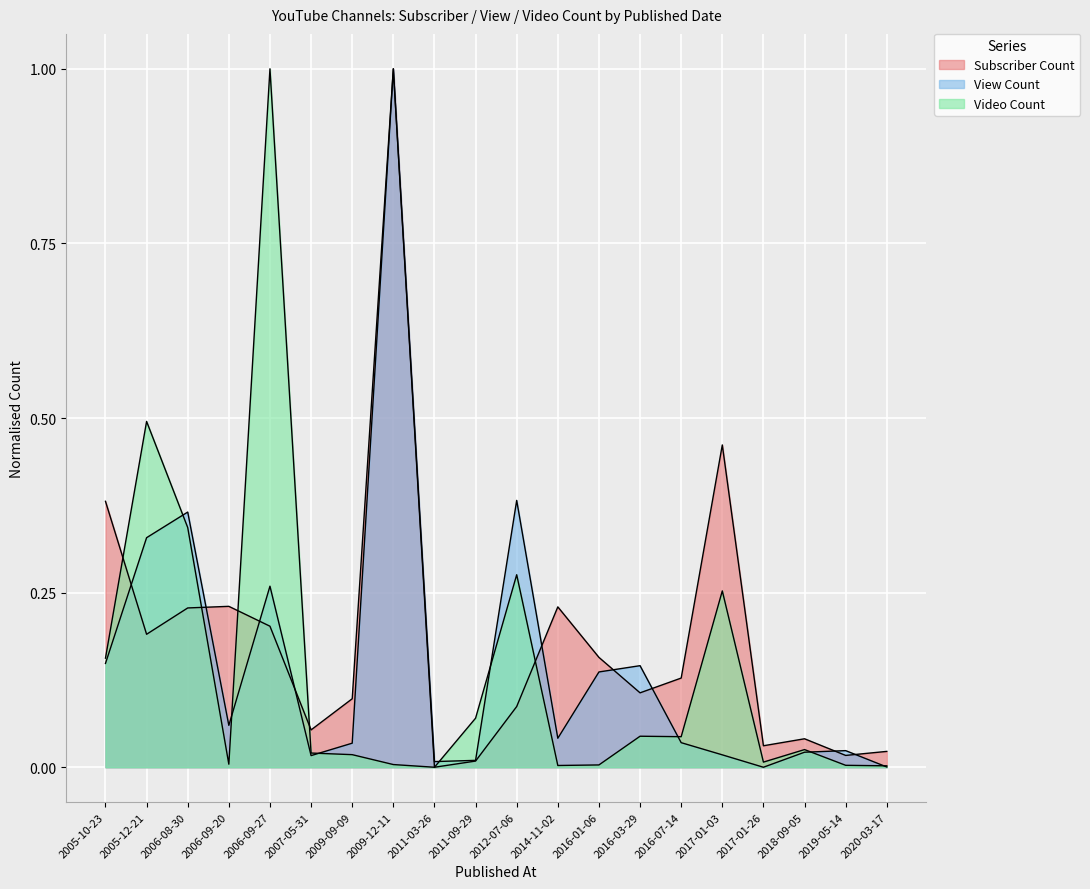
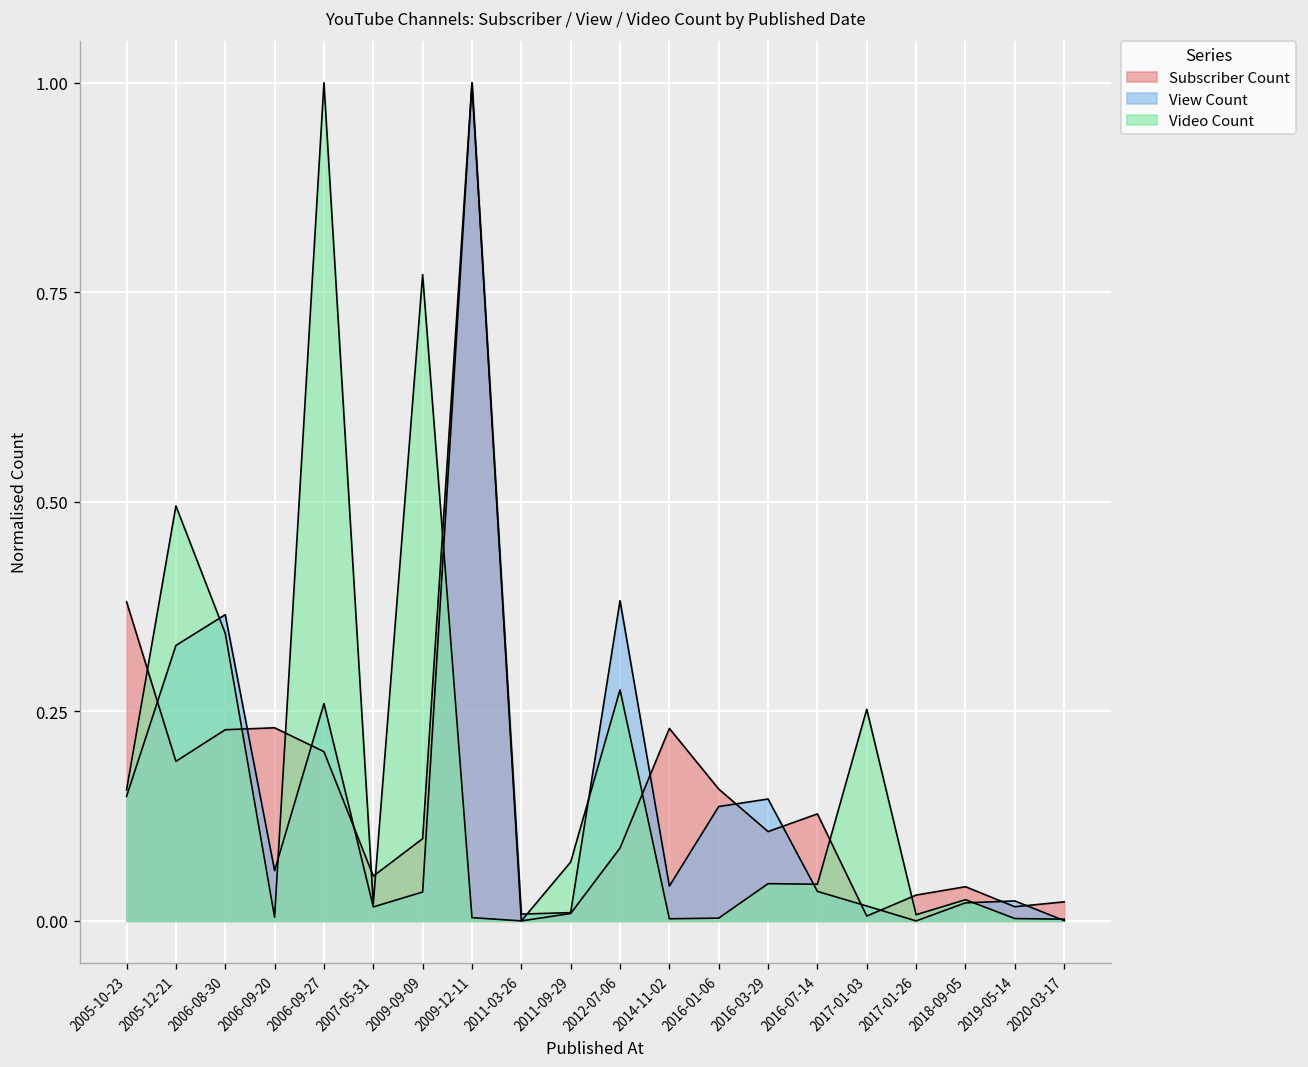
  {
    "Subscriber Count": {
      "2005-10-23": 0.38,
      "2005-12-21": 0.19,
      "2006-08-30": 0.23,
      "2006-09-20": 0.23,
      "2006-09-27": 0.20,
      "2007-05-31": 0.05,
      "2009-09-09": 0.10,
      "2012-07-06": 0.09,
      "2014-11-02": 0.23,
      "2016-01-06": 0.16,
      "2016-03-29": 0.11,
      "2016-07-14": 0.13,
-     "2017-01-03": 0.46,
+     "2017-01-03": 0.01,
      "2017-01-26": 0.03,
      "2018-09-05": 0.04,
      "2019-05-14": 0.02,
      "2020-03-17": 0.02
    },
    "View Count": {
      "2005-10-23": 0.15,
      "2005-12-21": 0.33,
      "2006-08-30": 0.37,
      "2006-09-20": 0.06,
      "2006-09-27": 0.26,
      "2007-05-31": 0.02,
      "2009-09-09": 0.03,
      "2011-03-26": 0.01,
      "2012-07-06": 0.38,
      "2014-11-02": 0.04,
      "2016-01-06": 0.14,
      "2016-03-29": 0.15,
      "2016-07-14": 0.04,
      "2017-01-03": 0.02,
      "2017-01-26": 0.00,
      "2018-09-05": 0.02,
      "2019-05-14": 0.02
    },
    "Video Count": {
      "2005-10-23": 0.16,
      "2005-12-21": 0.50,
      "2006-08-30": 0.34,
      "2006-09-20": 0.00,
      "2006-09-27": 1.00,
      "2007-05-31": 0.02,
-     "2009-09-09": 0.02,
+     "2009-09-09": 0.77,
      "2009-12-11": 0.00,
      "2011-09-29": 0.07,
      "2012-07-06": 0.28,
      "2014-11-02": 0.00,
      "2016-01-06": 0.00,
      "2016-03-29": 0.04,
      "2016-07-14": 0.04,
      "2017-01-03": 0.25,
      "2017-01-26": 0.01,
      "2018-09-05": 0.03,
      "2019-05-14": 0.00
    }
  }
